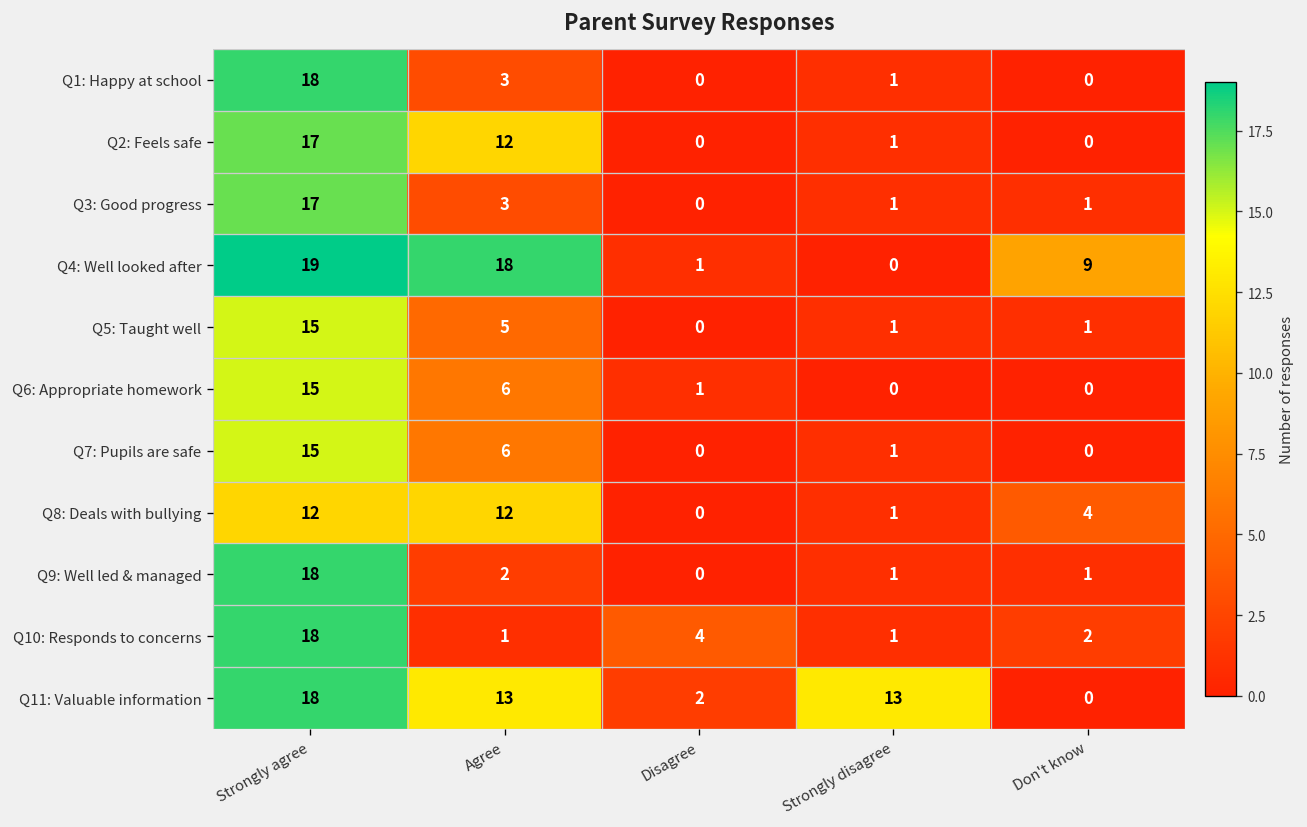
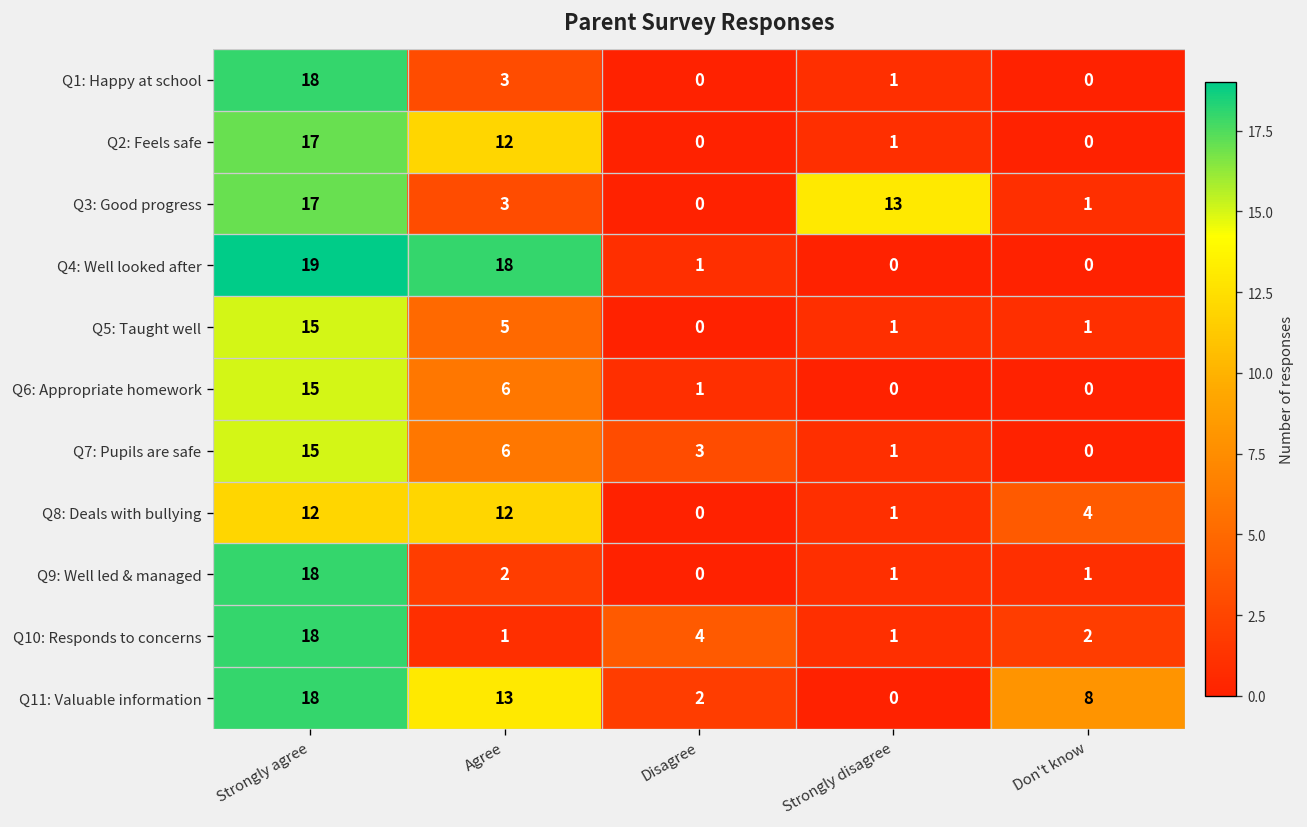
  {
    "Q1: Happy at school": {
      "Strongly agree": 18,
      "Agree": 3,
      "Disagree": 0,
      "Strongly disagree": 1,
      "Don't know": 0
    },
    "Q2: Feels safe": {
      "Strongly agree": 17,
      "Agree": 12,
      "Disagree": 0,
      "Strongly disagree": 1,
      "Don't know": 0
    },
    "Q3: Good progress": {
      "Strongly agree": 17,
      "Agree": 3,
      "Disagree": 0,
-     "Strongly disagree": 1,
+     "Strongly disagree": 13,
      "Don't know": 1
    },
    "Q4: Well looked after": {
      "Strongly agree": 19,
      "Agree": 18,
      "Disagree": 1,
      "Strongly disagree": 0,
-     "Don't know": 9
+     "Don't know": 0
    },
    "Q5: Taught well": {
      "Strongly agree": 15,
      "Agree": 5,
      "Disagree": 0,
      "Strongly disagree": 1,
      "Don't know": 1
    },
    "Q6: Appropriate homework": {
      "Strongly agree": 15,
      "Agree": 6,
      "Disagree": 1,
      "Strongly disagree": 0,
      "Don't know": 0
    },
    "Q7: Pupils are safe": {
      "Strongly agree": 15,
      "Agree": 6,
-     "Disagree": 0,
+     "Disagree": 3,
      "Strongly disagree": 1,
      "Don't know": 0
    },
    "Q8: Deals with bullying": {
      "Strongly agree": 12,
      "Agree": 12,
      "Disagree": 0,
      "Strongly disagree": 1,
      "Don't know": 4
    },
    "Q9: Well led & managed": {
      "Strongly agree": 18,
      "Agree": 2,
      "Disagree": 0,
      "Strongly disagree": 1,
      "Don't know": 1
    },
    "Q10: Responds to concerns": {
      "Strongly agree": 18,
      "Agree": 1,
      "Disagree": 4,
      "Strongly disagree": 1,
      "Don't know": 2
    },
    "Q11: Valuable information": {
      "Strongly agree": 18,
      "Agree": 13,
      "Disagree": 2,
-     "Strongly disagree": 13,
-     "Don't know": 0
+     "Strongly disagree": 0,
+     "Don't know": 8
    }
  }
